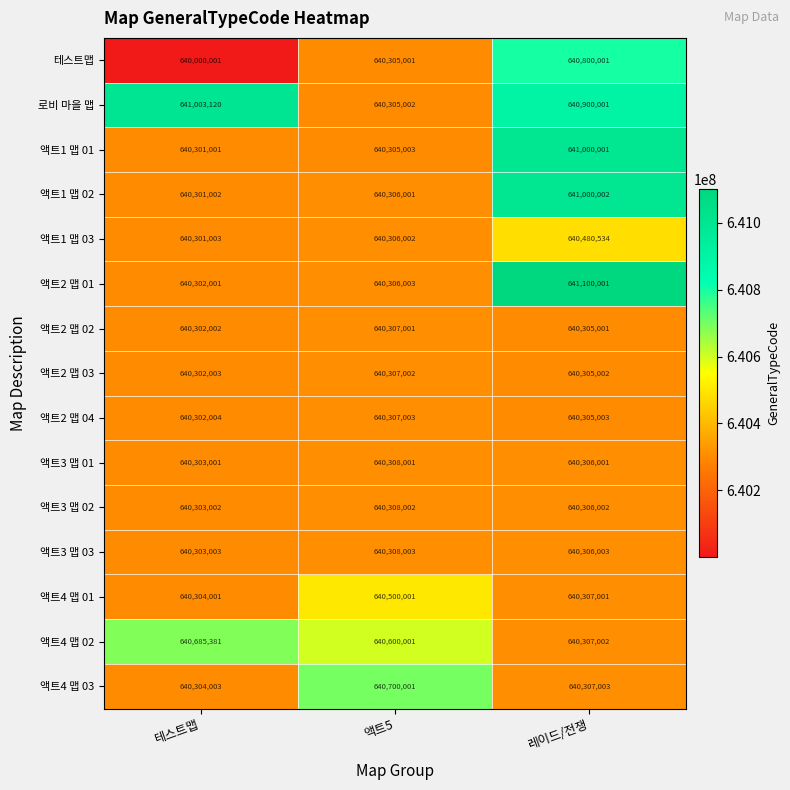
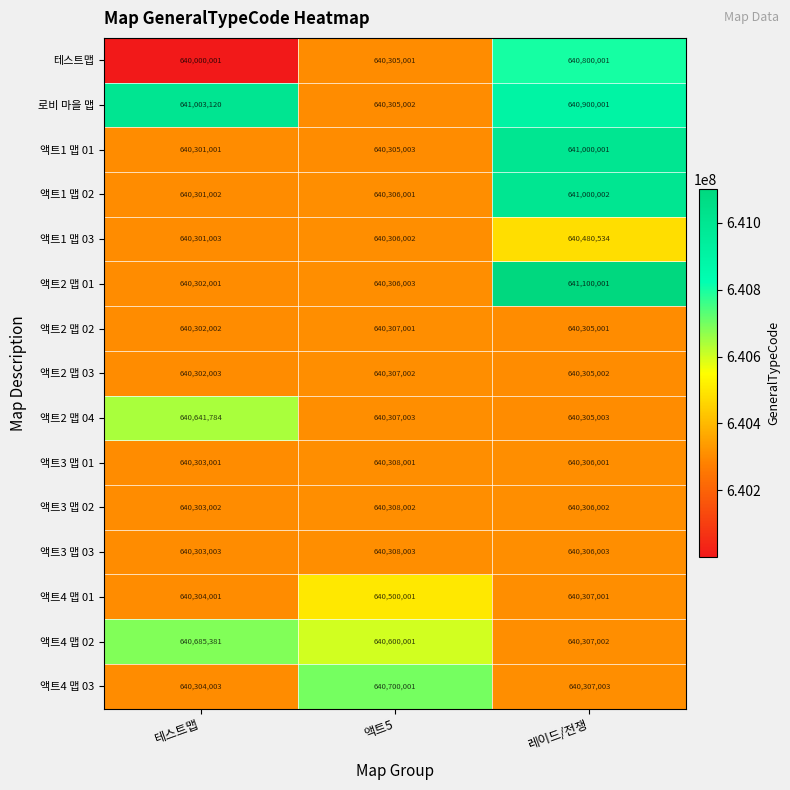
  {
    "테스트맵": {
      "테스트맵": "640,000,001",
      "액트5": "640,305,001",
      "레이드/전쟁": "640,800,001"
    },
    "로비 마을 맵": {
      "테스트맵": "641,003,120",
      "액트5": "640,305,002",
      "레이드/전쟁": "640,900,001"
    },
    "액트1 맵 01": {
      "테스트맵": "640,301,001",
      "액트5": "640,305,003",
      "레이드/전쟁": "641,000,001"
    },
    "액트1 맵 02": {
      "테스트맵": "640,301,002",
      "액트5": "640,306,001",
      "레이드/전쟁": "641,000,002"
    },
    "액트1 맵 03": {
      "테스트맵": "640,301,003",
      "액트5": "640,306,002",
      "레이드/전쟁": "640,480,534"
    },
    "액트2 맵 01": {
      "테스트맵": "640,302,001",
      "액트5": "640,306,003",
      "레이드/전쟁": "641,100,001"
    },
    "액트2 맵 02": {
      "테스트맵": "640,302,002",
      "액트5": "640,307,001",
      "레이드/전쟁": "640,305,001"
    },
    "액트2 맵 03": {
      "테스트맵": "640,302,003",
      "액트5": "640,307,002",
      "레이드/전쟁": "640,305,002"
    },
    "액트2 맵 04": {
-     "테스트맵": "640,302,004",
+     "테스트맵": "640,641,784",
      "액트5": "640,307,003",
      "레이드/전쟁": "640,305,003"
    },
    "액트3 맵 01": {
      "테스트맵": "640,303,001",
      "액트5": "640,308,001",
      "레이드/전쟁": "640,306,001"
    },
    "액트3 맵 02": {
      "테스트맵": "640,303,002",
      "액트5": "640,308,002",
      "레이드/전쟁": "640,306,002"
    },
    "액트3 맵 03": {
      "테스트맵": "640,303,003",
      "액트5": "640,308,003",
      "레이드/전쟁": "640,306,003"
    },
    "액트4 맵 01": {
      "테스트맵": "640,304,001",
      "액트5": "640,500,001",
      "레이드/전쟁": "640,307,001"
    },
    "액트4 맵 02": {
      "테스트맵": "640,685,381",
      "액트5": "640,600,001",
      "레이드/전쟁": "640,307,002"
    },
    "액트4 맵 03": {
      "테스트맵": "640,304,003",
      "액트5": "640,700,001",
      "레이드/전쟁": "640,307,003"
    }
  }
